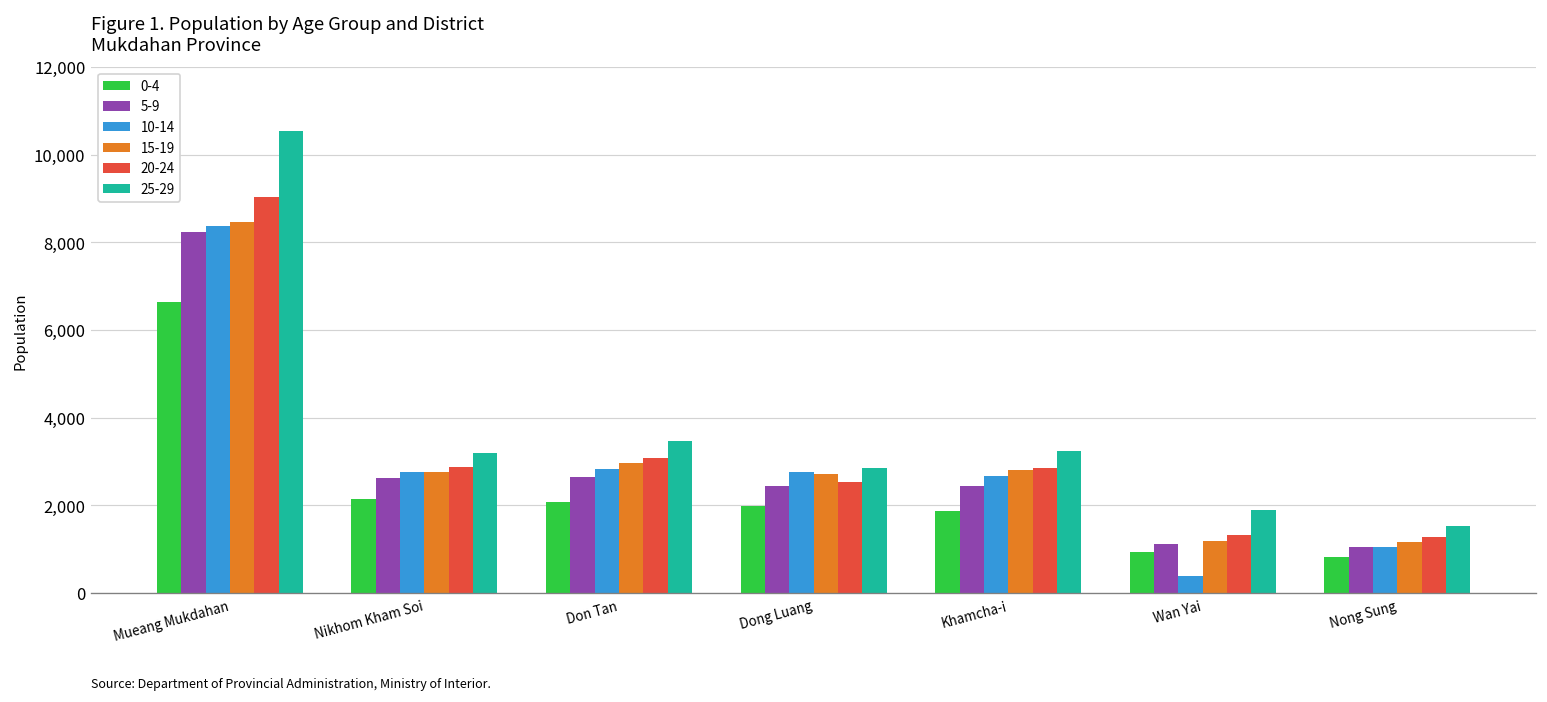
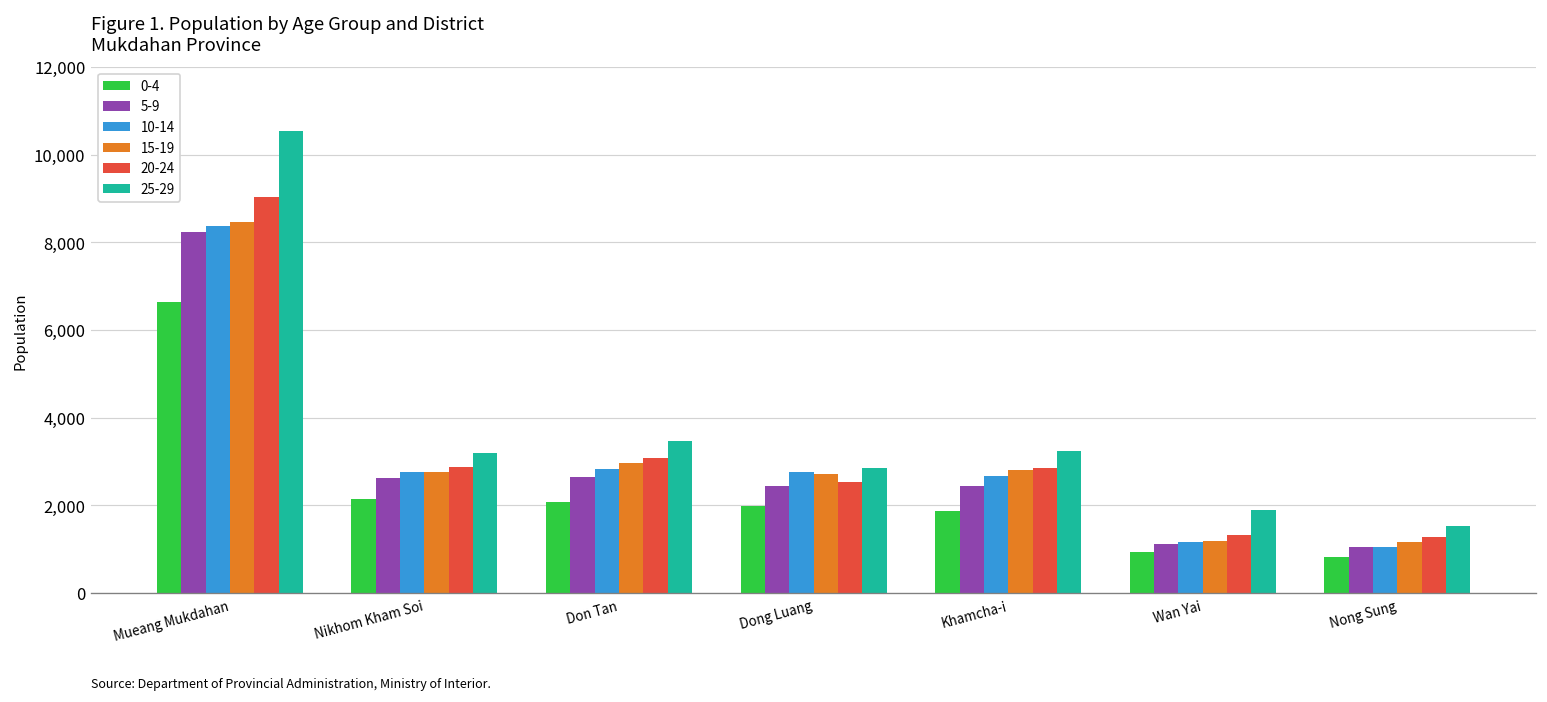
  {
    "0-4": {
      "Mueang Mukdahan": "6,600",
      "Nikhom Kham Soi": "2,100",
      "Don Tan": "2,100",
      "Dong Luang": "2,000",
      "Khamcha-i": "1,900",
      "Wan Yai": "900",
      "Nong Sung": "800"
    },
    "5-9": {
      "Mueang Mukdahan": "8,200",
      "Nikhom Kham Soi": "2,600",
      "Don Tan": "2,700",
      "Dong Luang": "2,400",
      "Khamcha-i": "2,400",
      "Wan Yai": "1,100",
      "Nong Sung": "1,100"
    },
    "10-14": {
      "Mueang Mukdahan": "8,400",
      "Nikhom Kham Soi": "2,800",
      "Don Tan": "2,800",
      "Dong Luang": "2,700",
      "Khamcha-i": "2,700",
-     "Wan Yai": "400",
+     "Wan Yai": "1,200",
      "Nong Sung": "1,100"
    },
    "25-29": {
      "Mueang Mukdahan": "10,500",
      "Nikhom Kham Soi": "3,200",
      "Don Tan": "3,500",
      "Dong Luang": "2,900",
      "Khamcha-i": "3,200",
      "Wan Yai": "1,900",
      "Nong Sung": "1,500"
    }
  }
